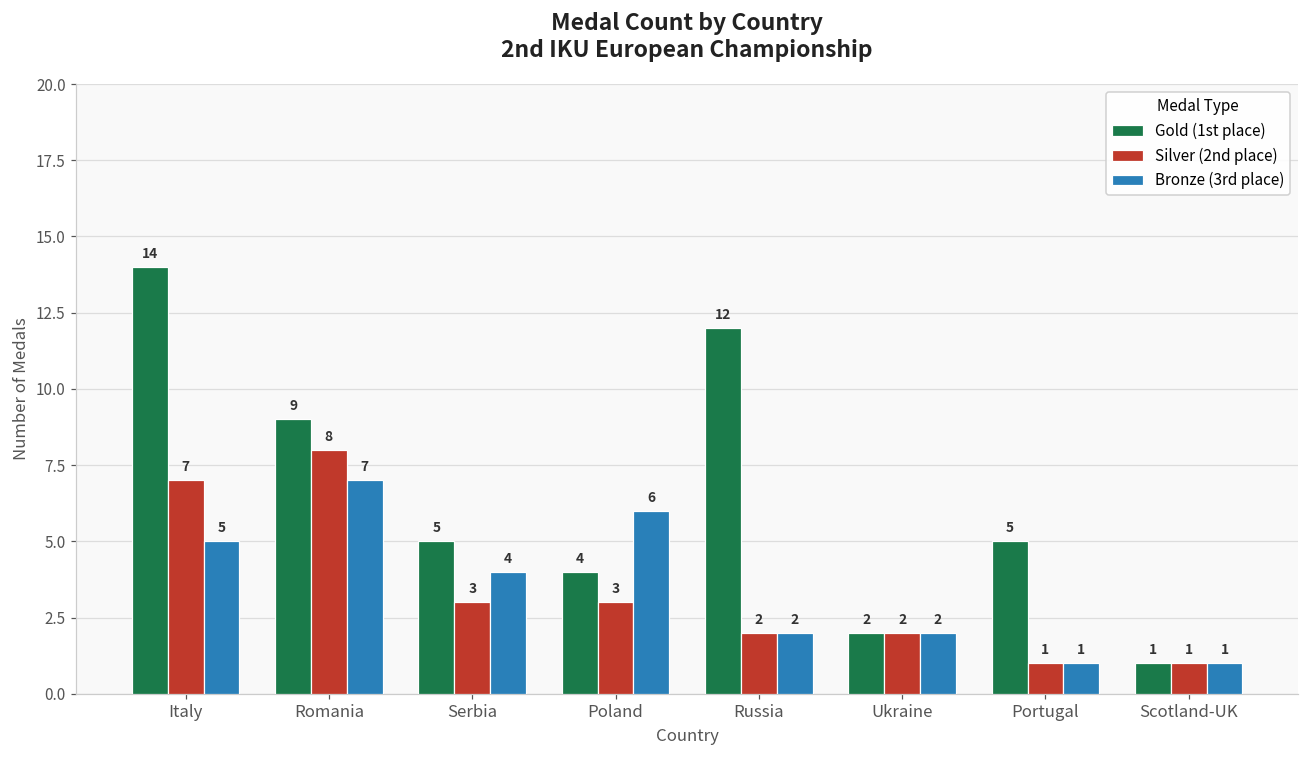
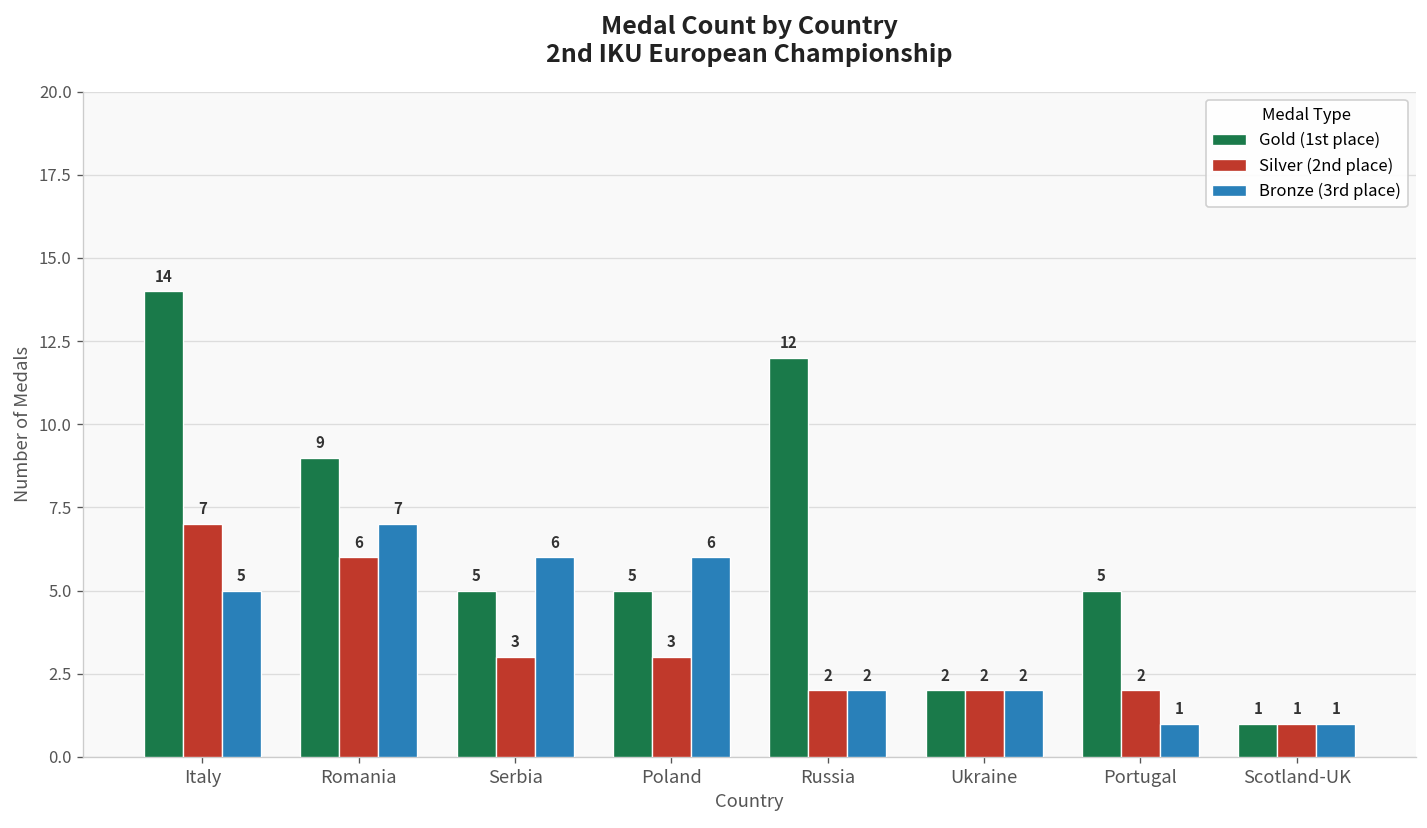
  {
    "Gold (1st place)": {
      "Italy": 14,
      "Romania": 9,
      "Serbia": 5,
-     "Poland": 4,
+     "Poland": 5,
      "Russia": 12,
      "Ukraine": 2,
      "Portugal": 5,
      "Scotland-UK": 1
    },
    "Silver (2nd place)": {
      "Italy": 7,
-     "Romania": 8,
+     "Romania": 6,
      "Serbia": 3,
      "Poland": 3,
      "Russia": 2,
      "Ukraine": 2,
-     "Portugal": 1,
+     "Portugal": 2,
      "Scotland-UK": 1
    },
    "Bronze (3rd place)": {
      "Italy": 5,
      "Romania": 7,
-     "Serbia": 4,
+     "Serbia": 6,
      "Poland": 6,
      "Russia": 2,
      "Ukraine": 2,
      "Portugal": 1,
      "Scotland-UK": 1
    }
  }
